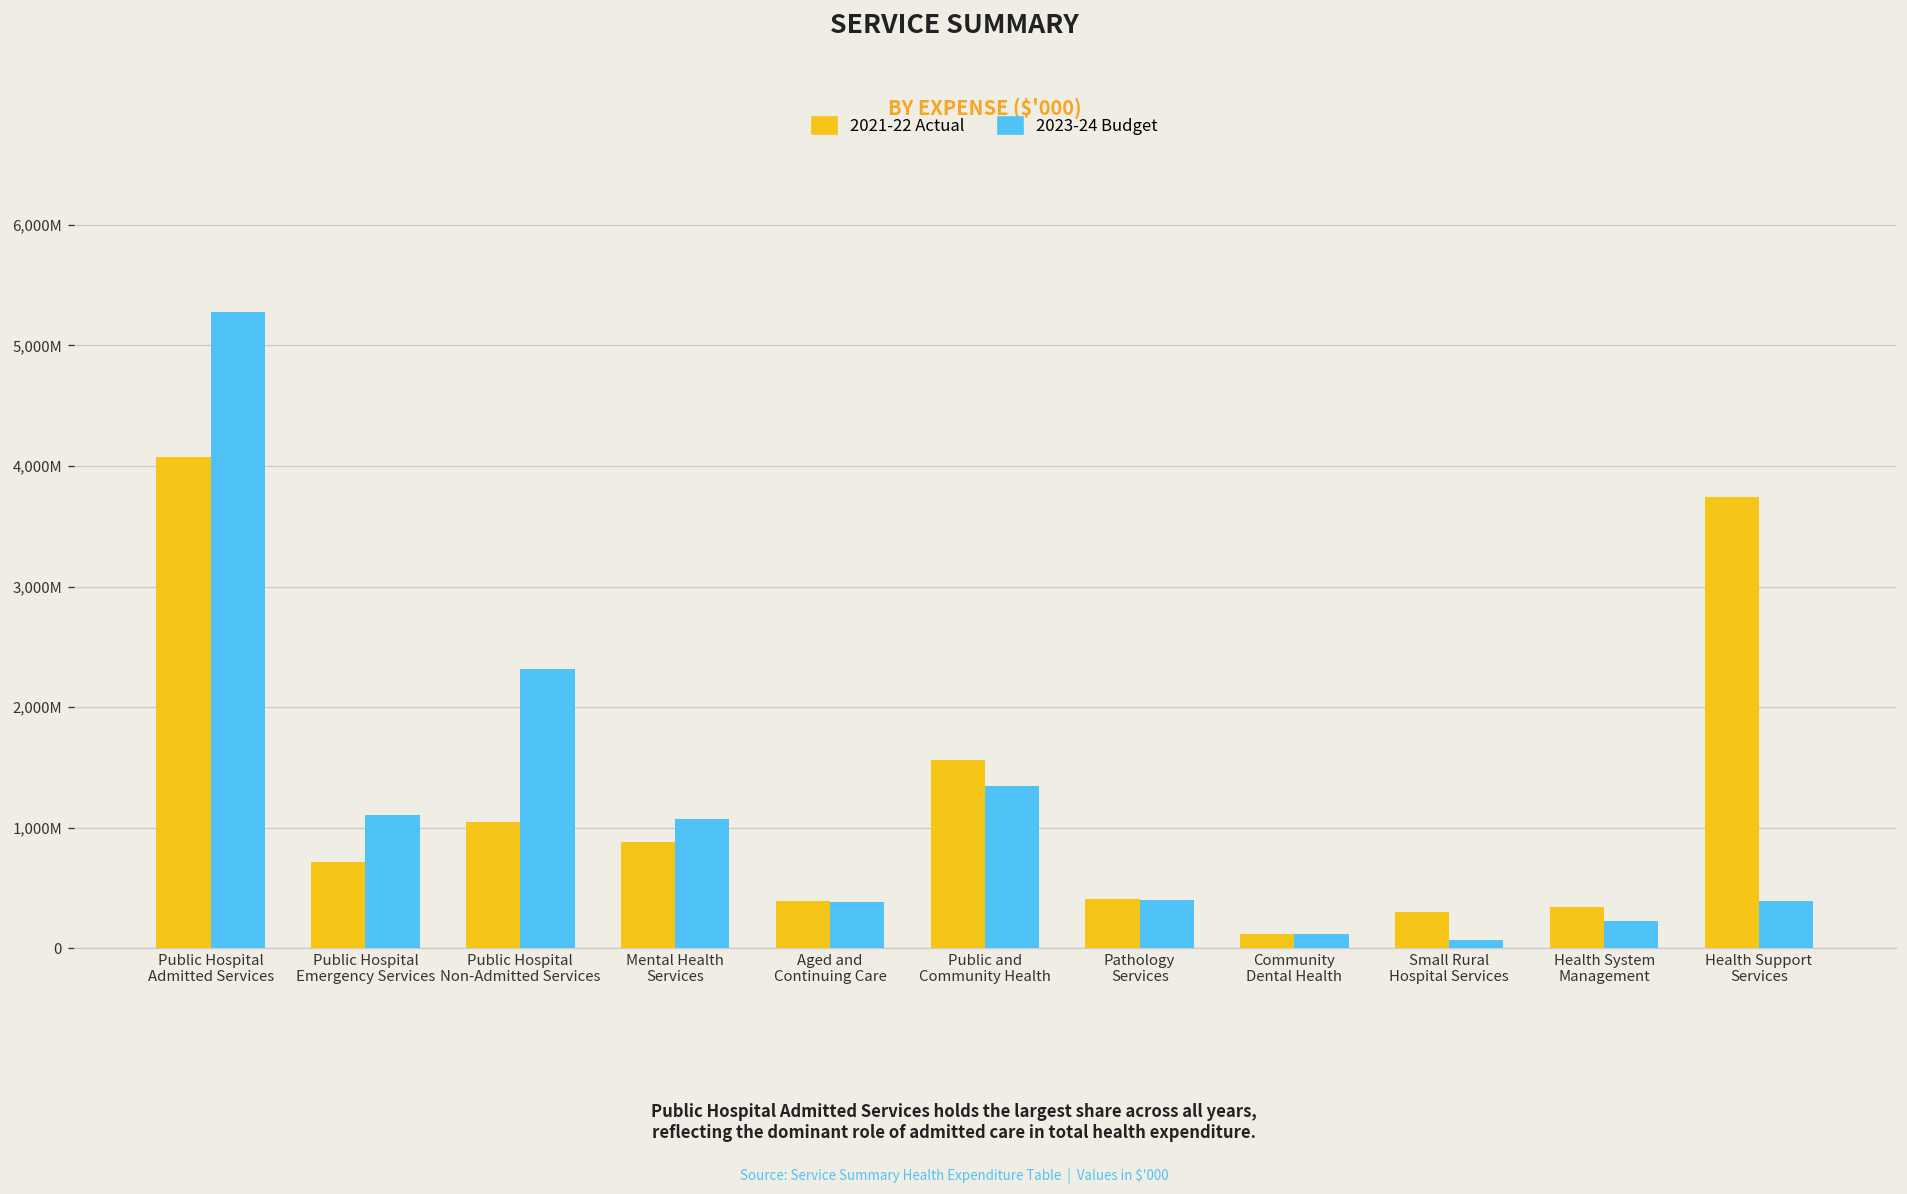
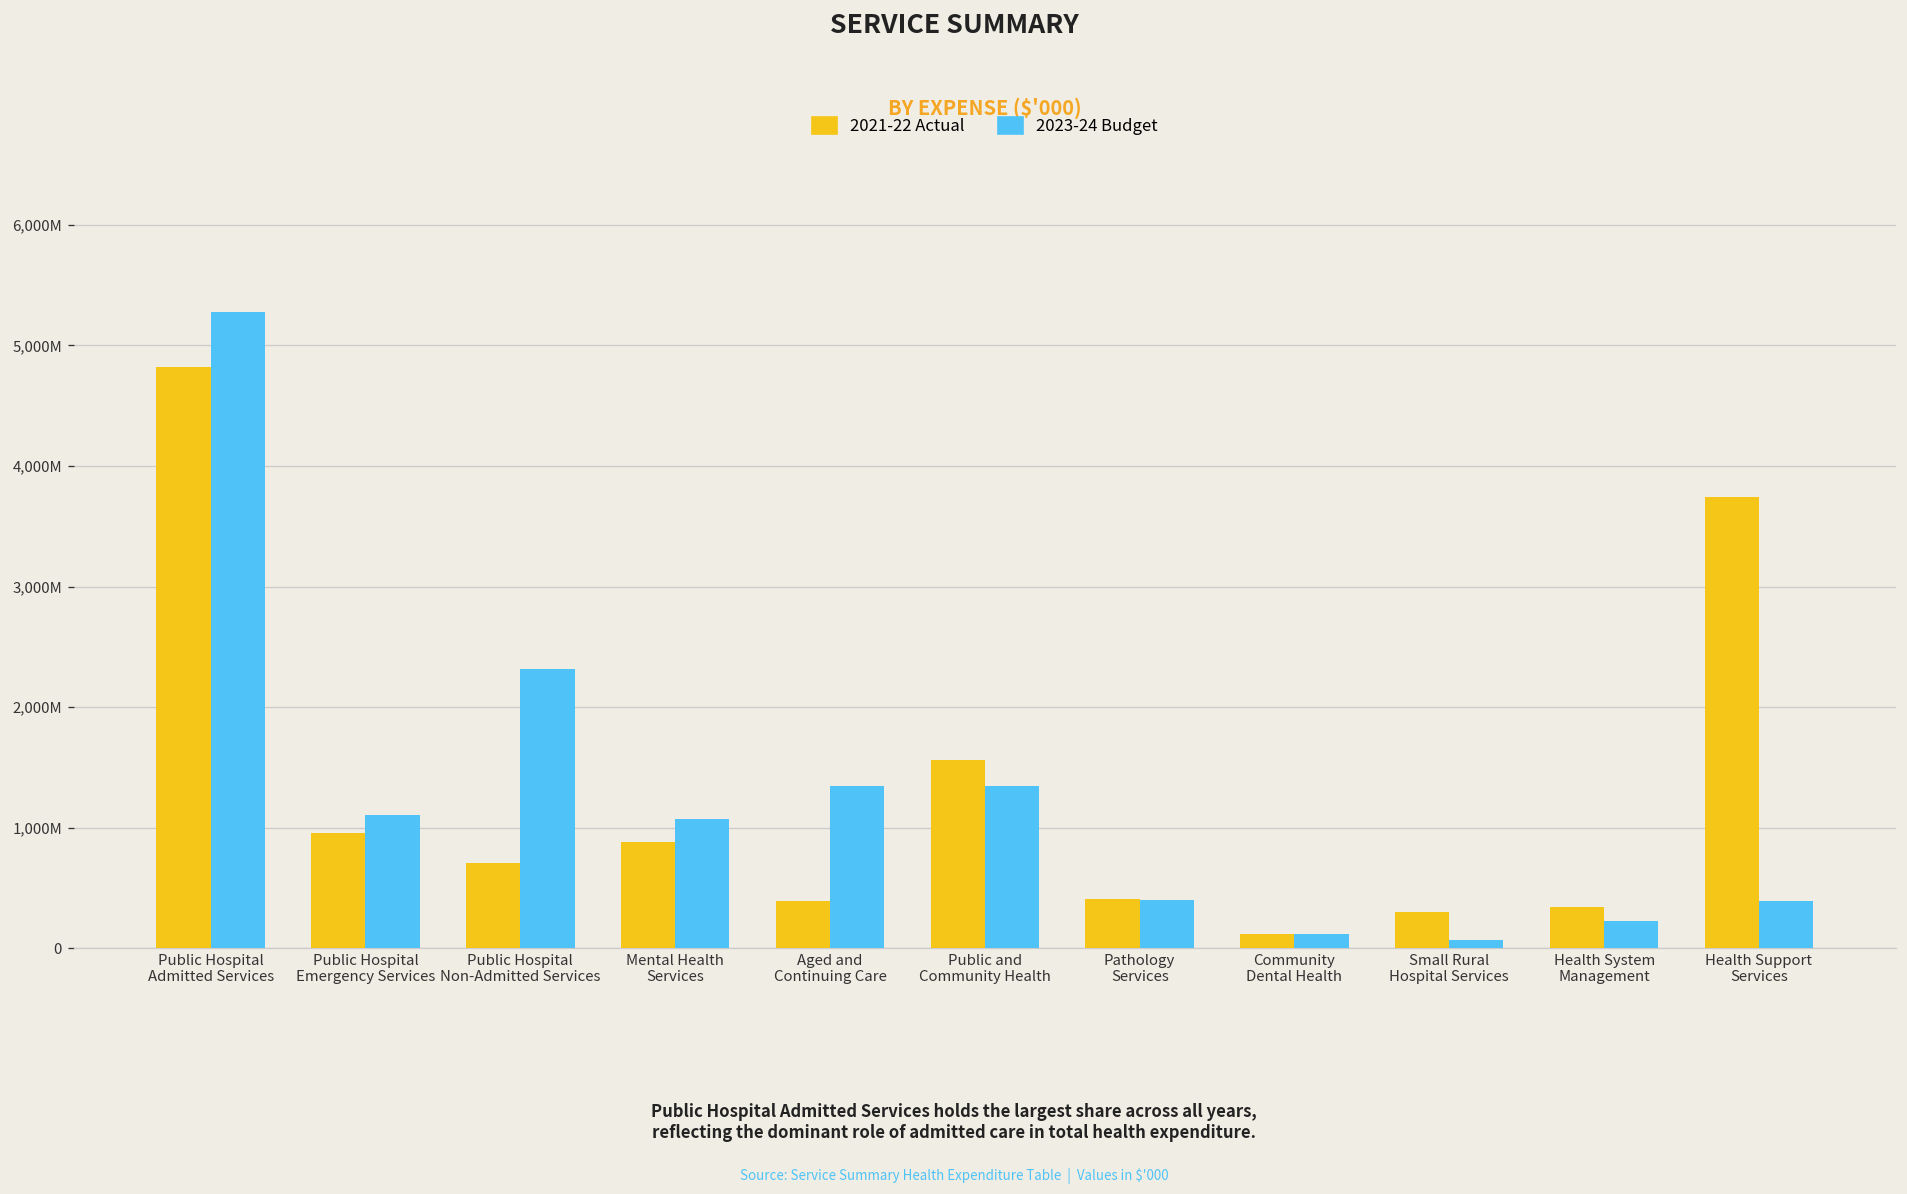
  {
    "2021-22 Actual": {
-     "Public Hospital Admitted Services": "4,070,000,000",
-     "Public Hospital Emergency Services": "710,000,000",
-     "Public Hospital Non-Admitted Services": "1,050,000,000",
+     "Public Hospital Admitted Services": "4,820,000,000",
+     "Public Hospital Emergency Services": "960,000,000",
+     "Public Hospital Non-Admitted Services": "700,000,000",
      "Mental Health Services": "880,000,000",
      "Aged and Continuing Care": "390,000,000",
      "Public and Community Health": "1,560,000,000",
      "Pathology Services": "410,000,000",
      "Community Dental Health": "120,000,000",
      "Small Rural Hospital Services": "300,000,000",
      "Health System Management": "340,000,000",
      "Health Support Services": "3,740,000,000"
    },
    "2023-24 Budget": {
      "Public Hospital Admitted Services": "5,280,000,000",
      "Public Hospital Emergency Services": "1,100,000,000",
      "Public Hospital Non-Admitted Services": "2,310,000,000",
      "Mental Health Services": "1,070,000,000",
-     "Aged and Continuing Care": "390,000,000",
+     "Aged and Continuing Care": "1,340,000,000",
      "Public and Community Health": "1,350,000,000",
      "Pathology Services": "400,000,000",
      "Community Dental Health": "120,000,000",
      "Small Rural Hospital Services": "70,000,000",
      "Health System Management": "230,000,000",
      "Health Support Services": "390,000,000"
    }
  }
